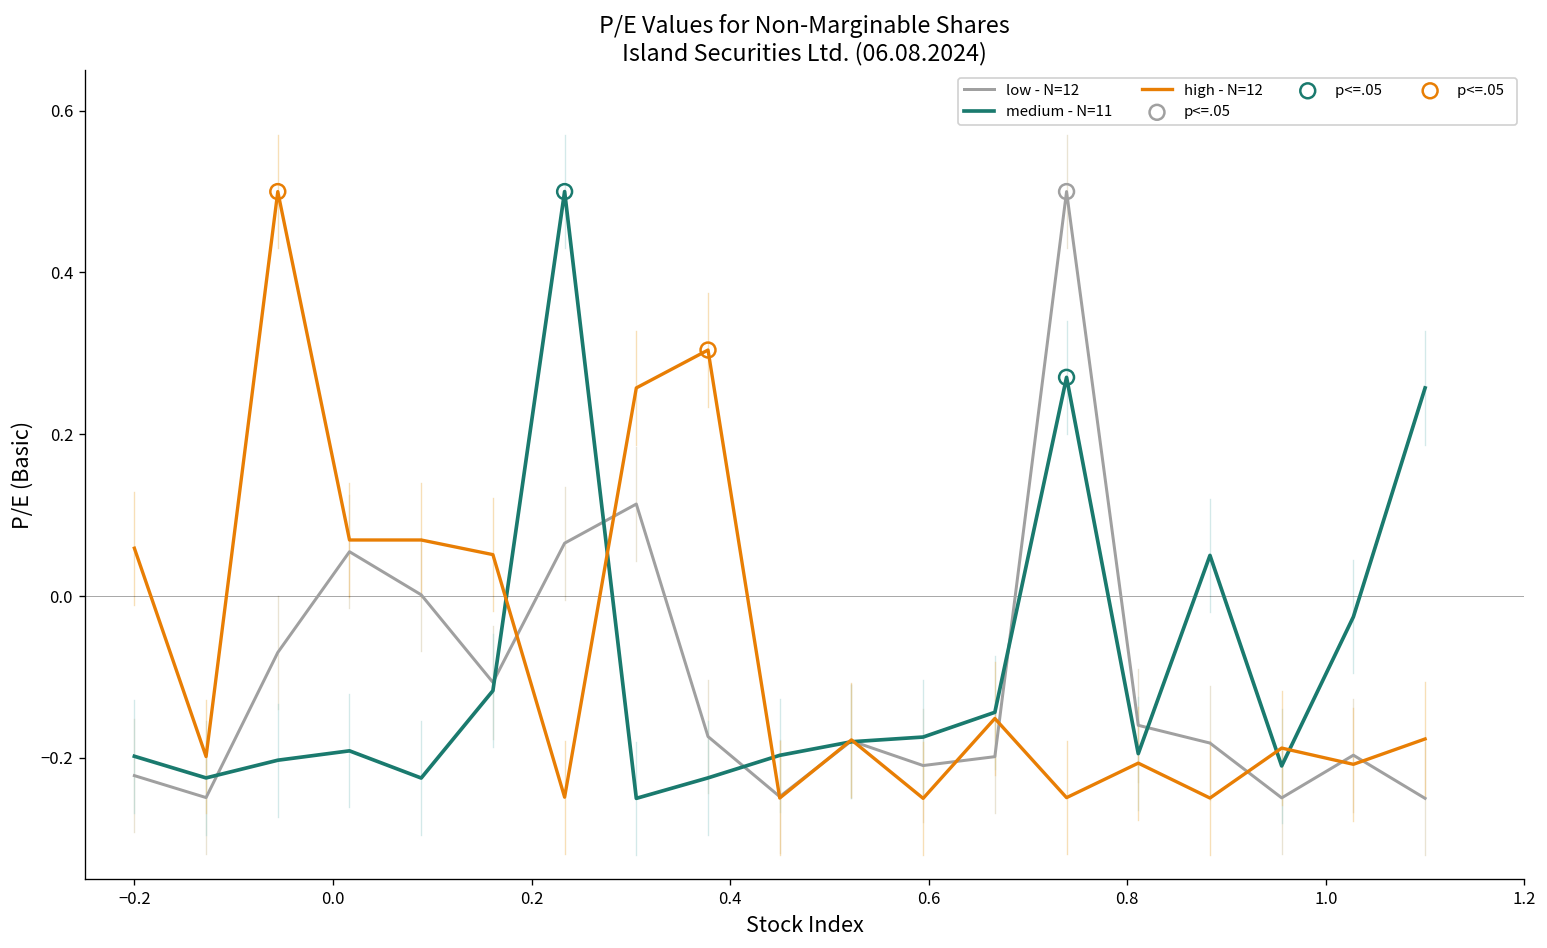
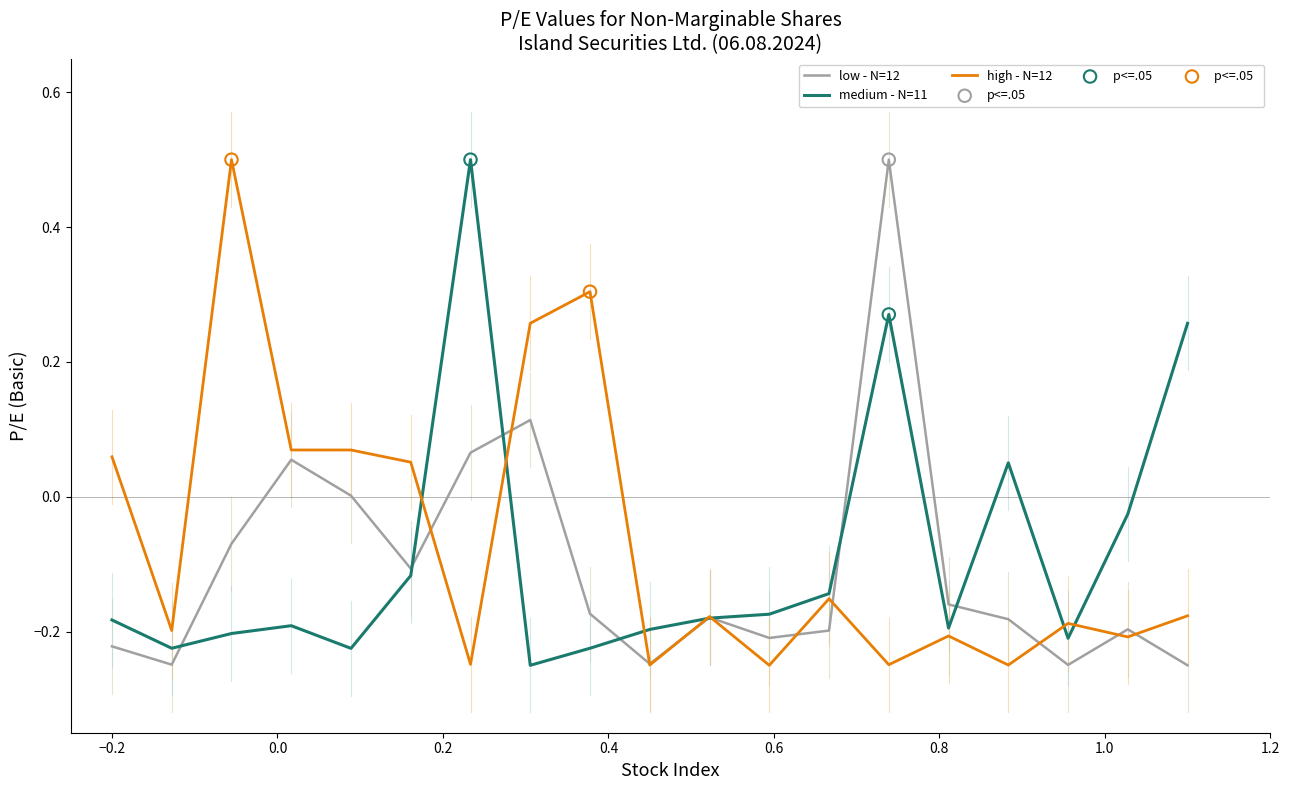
  {
    "low - N=12": {
      "−0.2": -0.22
    },
    "medium - N=11": {
-     "−0.2": -0.20
+     "−0.2": -0.18
    },
    "high - N=12": {
      "−0.2": 0.06
    }
  }
